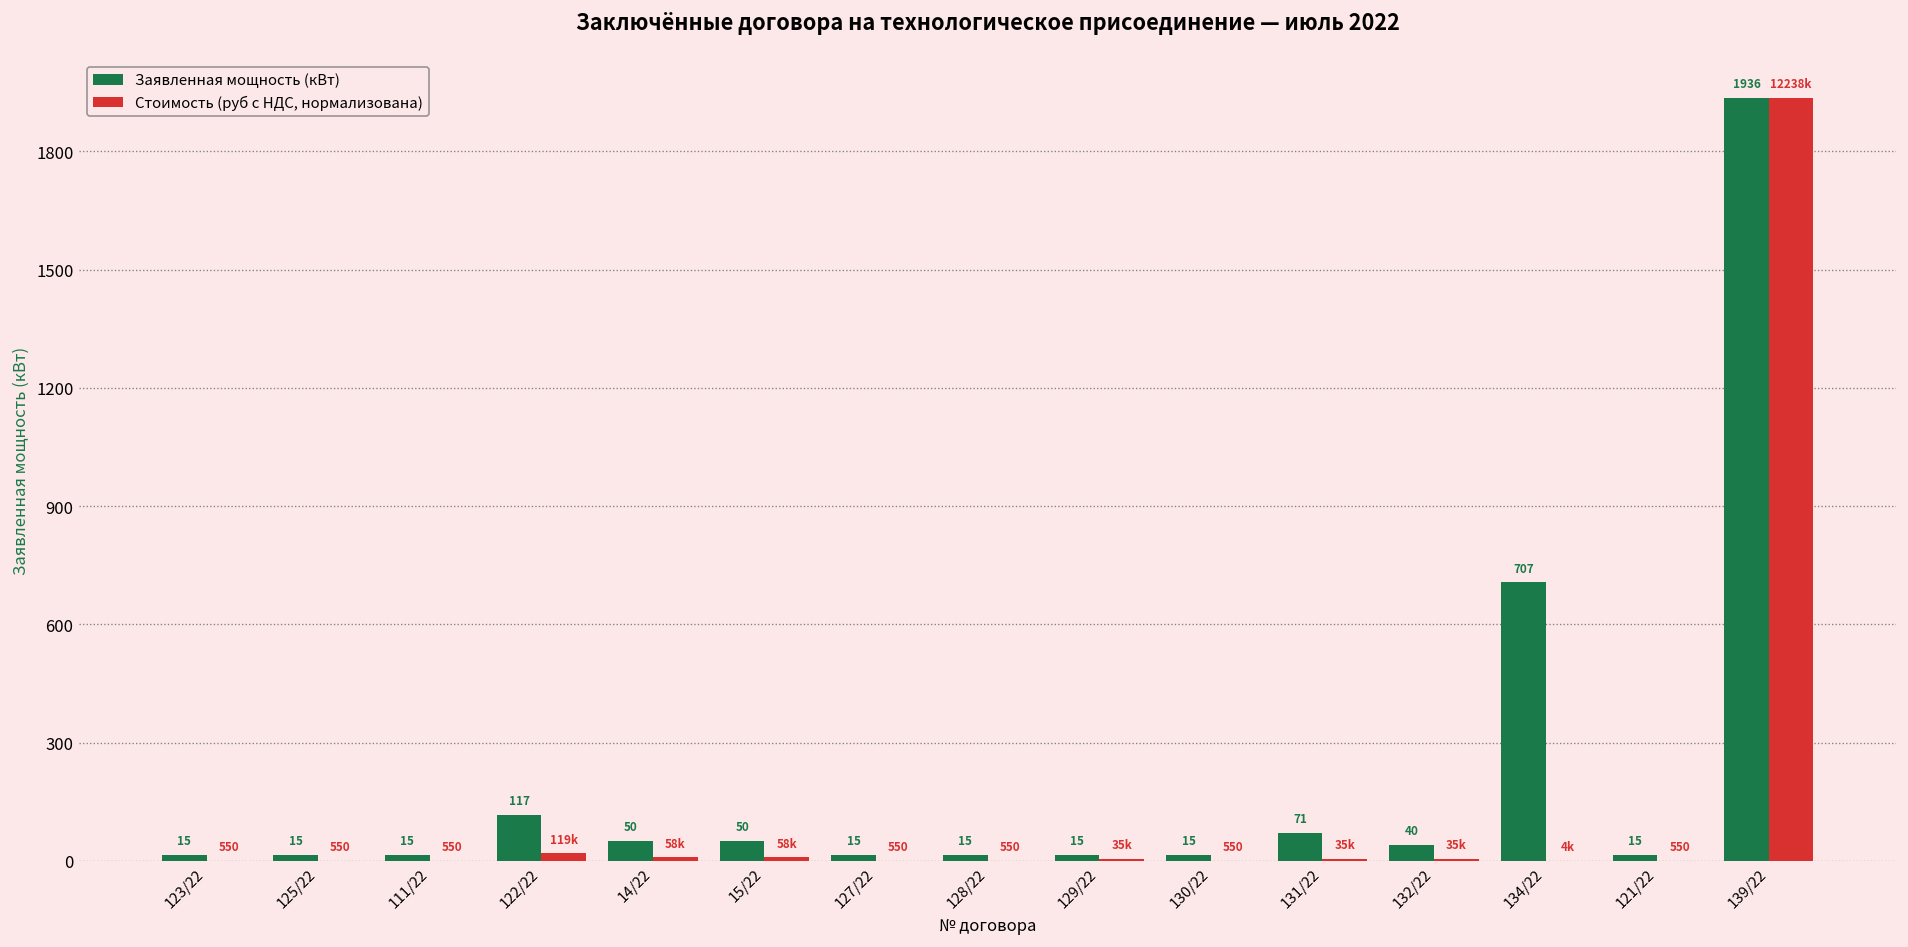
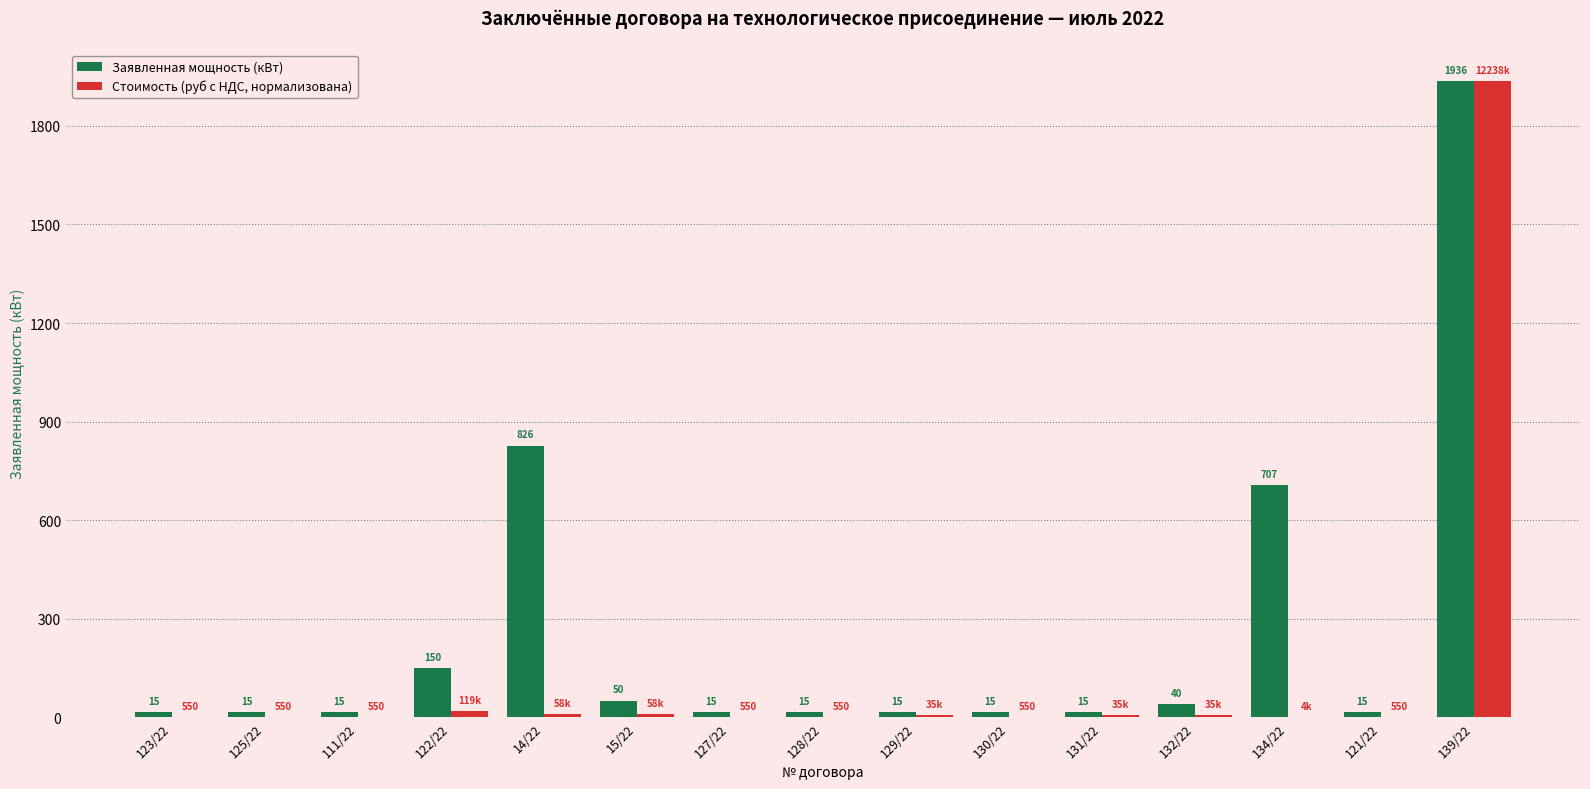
  {
    "Заявленная мощность (кВт)": {
      "123/22": 15,
      "125/22": 15,
      "111/22": 15,
-     "122/22": 117,
-     "14/22": 50,
+     "122/22": 150,
+     "14/22": 826,
      "15/22": 50,
      "127/22": 15,
      "128/22": 15,
      "129/22": 15,
      "130/22": 15,
-     "131/22": 71,
+     "131/22": 15,
      "132/22": 40,
      "134/22": 707,
      "121/22": 15,
      "139/22": 1936
    }
  }
